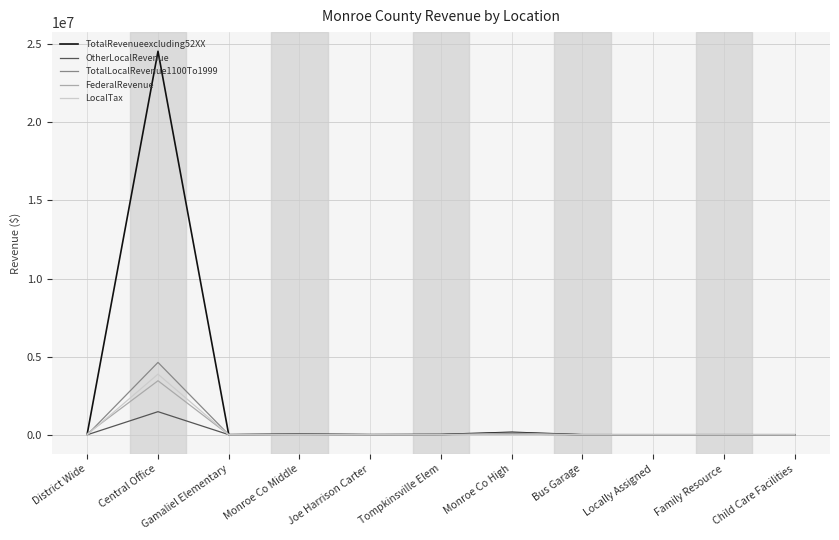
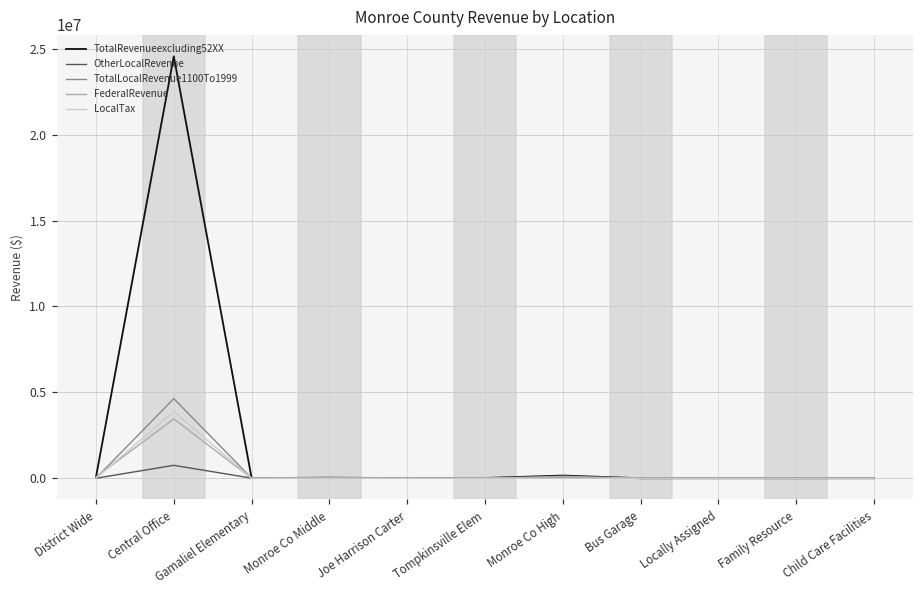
  {
    "TotalRevenueexcluding52XX": {
      "Central Office": 24500000
    },
    "OtherLocalRevenue": {
-     "Central Office": 1500000
+     "Central Office": 800000
    }
  }
